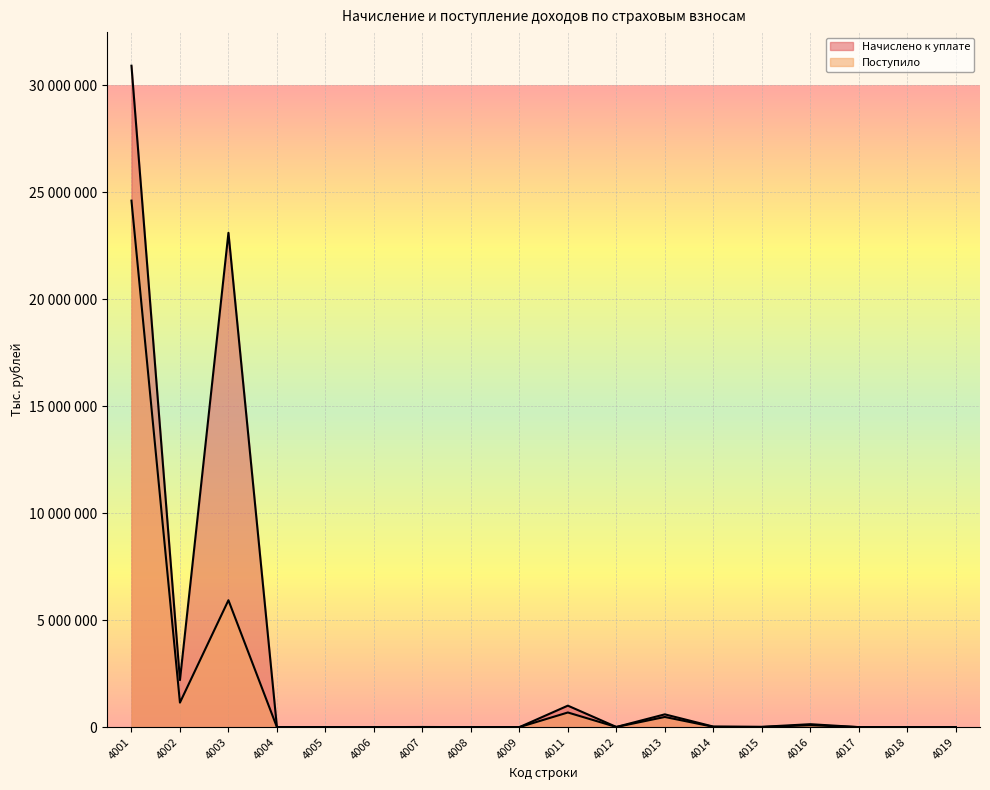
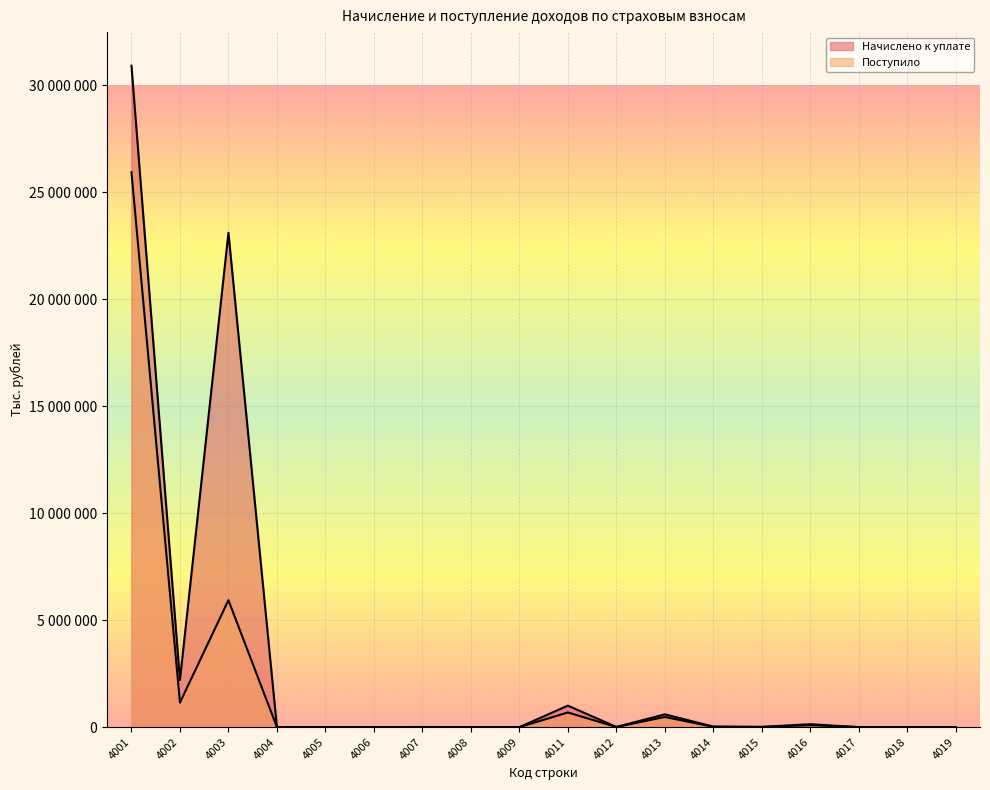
  {
    "Начислено к уплате": {
      "4001": 30900000,
      "4002": 2200000,
      "4003": 23100000,
      "4011": 1000000,
      "4013": 600000
    },
    "Поступило": {
-     "4001": 24600000,
+     "4001": 25900000,
      "4002": 1100000,
      "4003": 5900000,
      "4011": 700000,
      "4013": 500000
    }
  }
